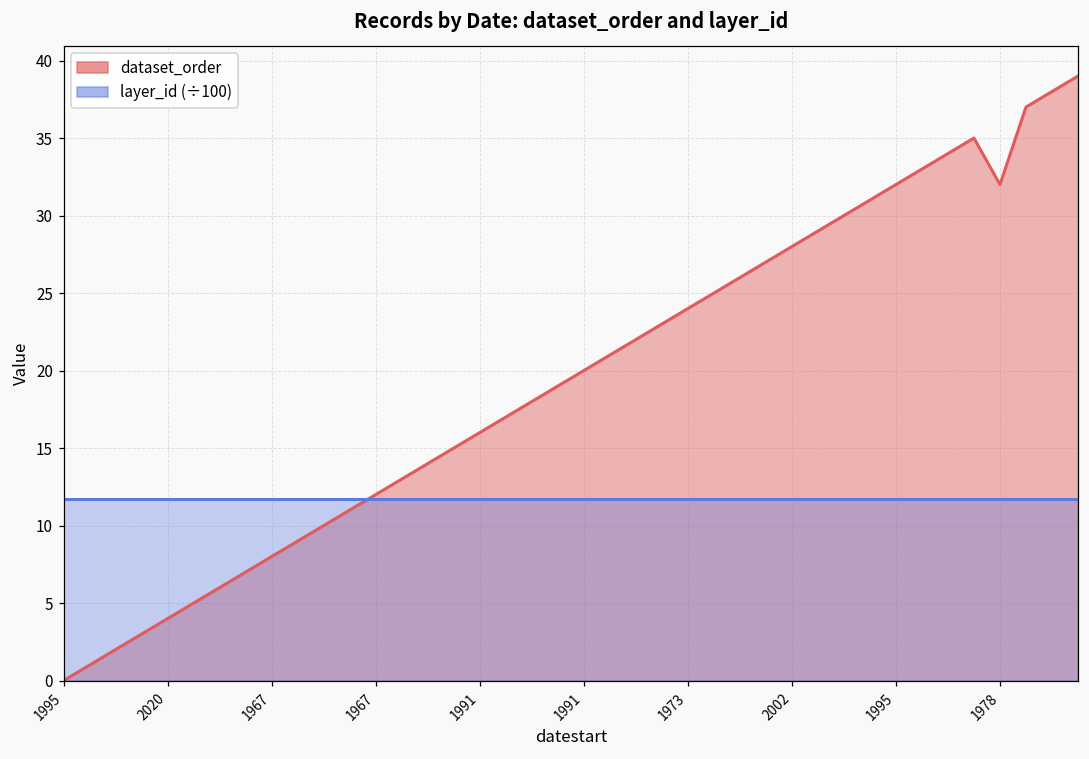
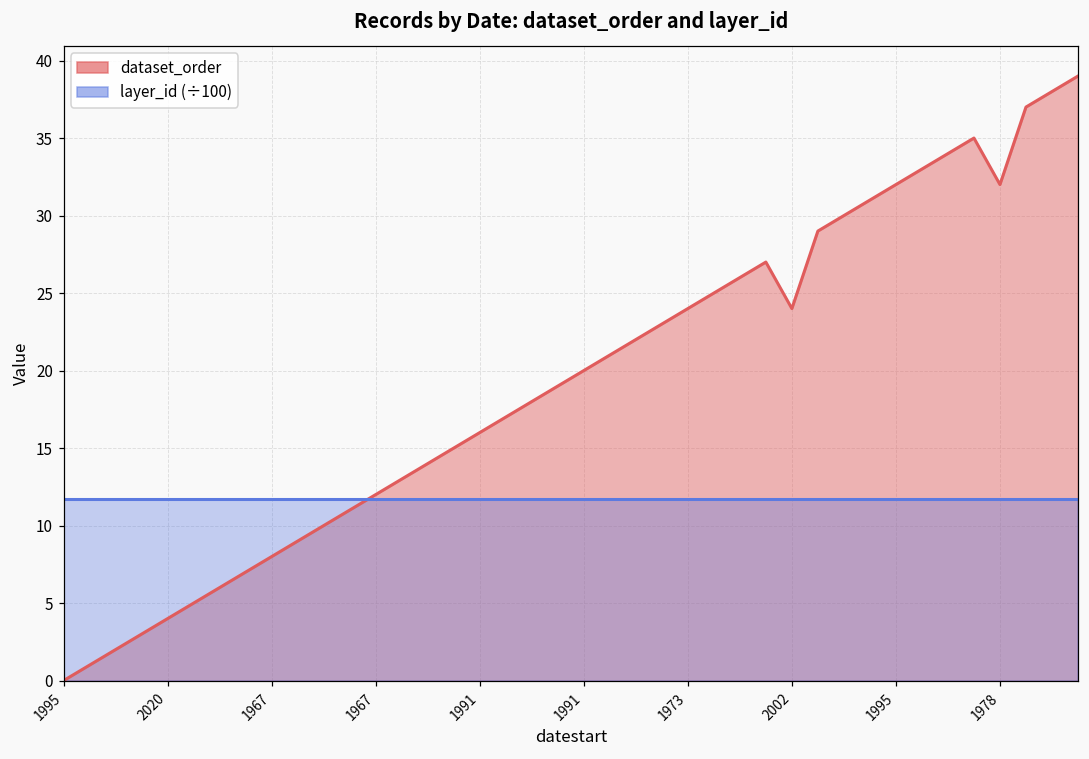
  {
    "dataset_order": {
      "2020": 4,
      "1973": 24,
-     "2002": 28,
+     "2002": 24,
      "1978": 32
    },
    "layer_id (÷100)": {
      "2020": 11.7,
      "1973": 11.7,
      "2002": 11.7,
      "1978": 11.7
    }
  }
